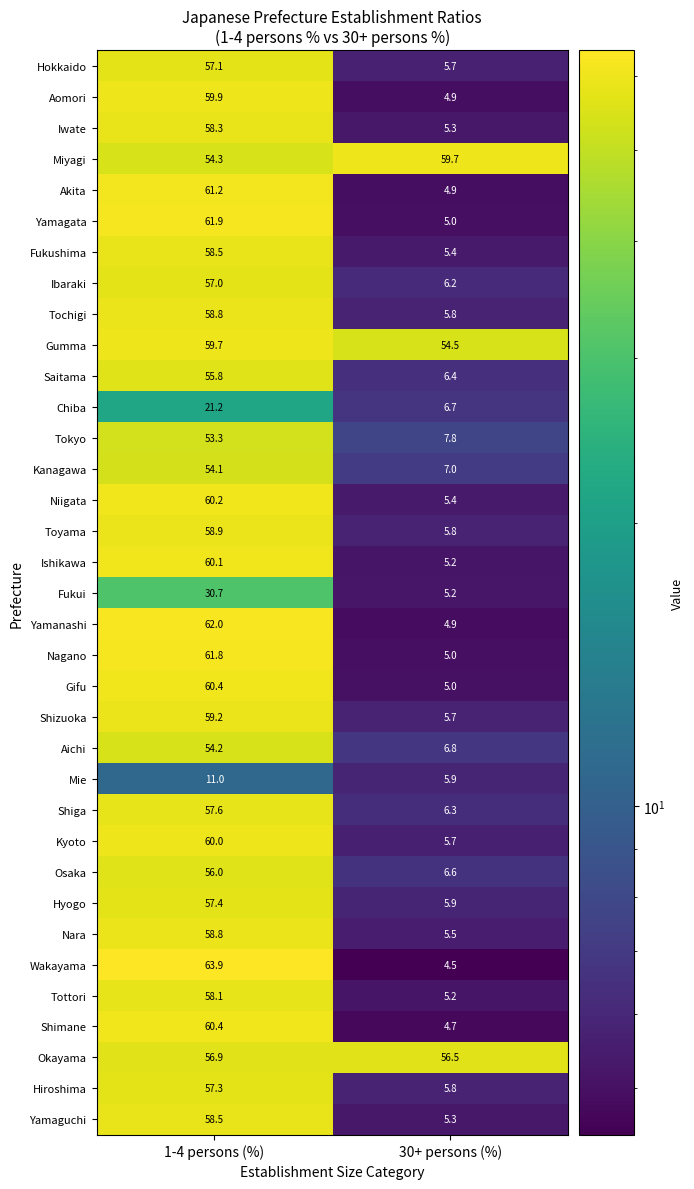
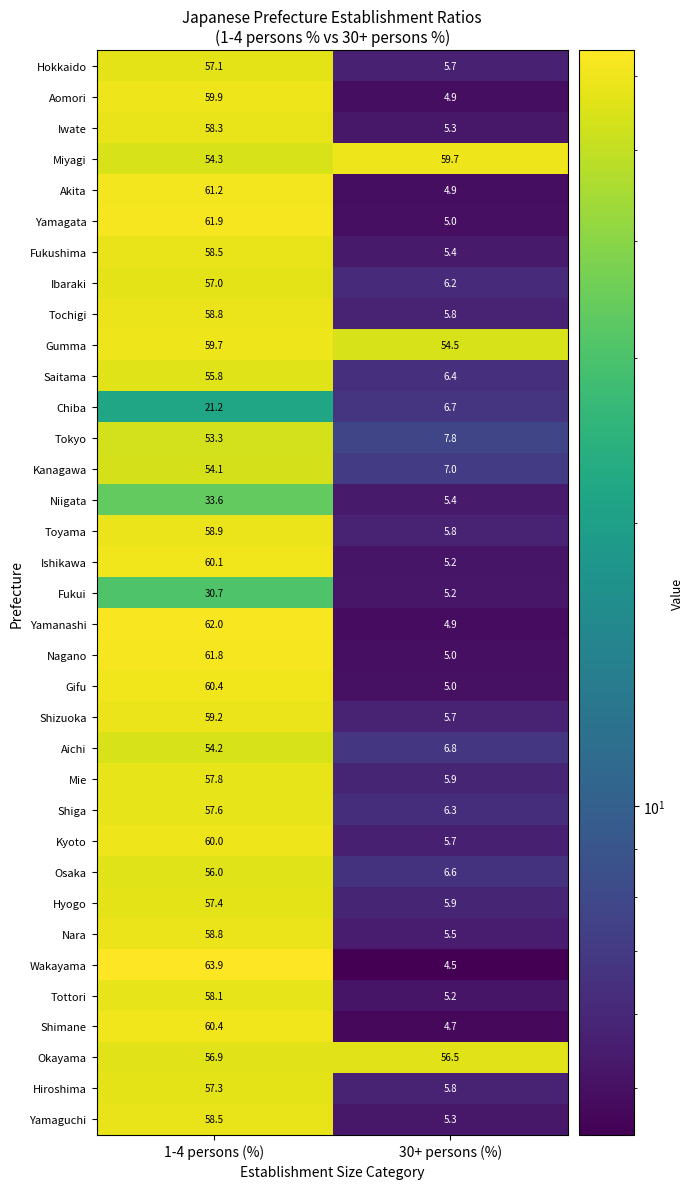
  {
    "Hokkaido": {
      "1-4 persons (%)": 57.1,
      "30+ persons (%)": 5.7
    },
    "Aomori": {
      "1-4 persons (%)": 59.9,
      "30+ persons (%)": 4.9
    },
    "Iwate": {
      "1-4 persons (%)": 58.3,
      "30+ persons (%)": 5.3
    },
    "Miyagi": {
      "1-4 persons (%)": 54.3,
      "30+ persons (%)": 59.7
    },
    "Akita": {
      "1-4 persons (%)": 61.2,
      "30+ persons (%)": 4.9
    },
    "Yamagata": {
      "1-4 persons (%)": 61.9,
      "30+ persons (%)": 5.0
    },
    "Fukushima": {
      "1-4 persons (%)": 58.5,
      "30+ persons (%)": 5.4
    },
    "Ibaraki": {
      "1-4 persons (%)": 57.0,
      "30+ persons (%)": 6.2
    },
    "Tochigi": {
      "1-4 persons (%)": 58.8,
      "30+ persons (%)": 5.8
    },
    "Gumma": {
      "1-4 persons (%)": 59.7,
      "30+ persons (%)": 54.5
    },
    "Saitama": {
      "1-4 persons (%)": 55.8,
      "30+ persons (%)": 6.4
    },
    "Chiba": {
      "1-4 persons (%)": 21.2,
      "30+ persons (%)": 6.7
    },
    "Tokyo": {
      "1-4 persons (%)": 53.3,
      "30+ persons (%)": 7.8
    },
    "Kanagawa": {
      "1-4 persons (%)": 54.1,
      "30+ persons (%)": 7.0
    },
    "Niigata": {
-     "1-4 persons (%)": 60.2,
+     "1-4 persons (%)": 33.6,
      "30+ persons (%)": 5.4
    },
    "Toyama": {
      "1-4 persons (%)": 58.9,
      "30+ persons (%)": 5.8
    },
    "Ishikawa": {
      "1-4 persons (%)": 60.1,
      "30+ persons (%)": 5.2
    },
    "Fukui": {
      "1-4 persons (%)": 30.7,
      "30+ persons (%)": 5.2
    },
    "Yamanashi": {
      "1-4 persons (%)": 62.0,
      "30+ persons (%)": 4.9
    },
    "Nagano": {
      "1-4 persons (%)": 61.8,
      "30+ persons (%)": 5.0
    },
    "Gifu": {
      "1-4 persons (%)": 60.4,
      "30+ persons (%)": 5.0
    },
    "Shizuoka": {
      "1-4 persons (%)": 59.2,
      "30+ persons (%)": 5.7
    },
    "Aichi": {
      "1-4 persons (%)": 54.2,
      "30+ persons (%)": 6.8
    },
    "Mie": {
-     "1-4 persons (%)": 11.0,
+     "1-4 persons (%)": 57.8,
      "30+ persons (%)": 5.9
    },
    "Shiga": {
      "1-4 persons (%)": 57.6,
      "30+ persons (%)": 6.3
    },
    "Kyoto": {
      "1-4 persons (%)": 60.0,
      "30+ persons (%)": 5.7
    },
    "Osaka": {
      "1-4 persons (%)": 56.0,
      "30+ persons (%)": 6.6
    },
    "Hyogo": {
      "1-4 persons (%)": 57.4,
      "30+ persons (%)": 5.9
    },
    "Nara": {
      "1-4 persons (%)": 58.8,
      "30+ persons (%)": 5.5
    },
    "Wakayama": {
      "1-4 persons (%)": 63.9,
      "30+ persons (%)": 4.5
    },
    "Tottori": {
      "1-4 persons (%)": 58.1,
      "30+ persons (%)": 5.2
    },
    "Shimane": {
      "1-4 persons (%)": 60.4,
      "30+ persons (%)": 4.7
    },
    "Okayama": {
      "1-4 persons (%)": 56.9,
      "30+ persons (%)": 56.5
    },
    "Hiroshima": {
      "1-4 persons (%)": 57.3,
      "30+ persons (%)": 5.8
    },
    "Yamaguchi": {
      "1-4 persons (%)": 58.5,
      "30+ persons (%)": 5.3
    }
  }
